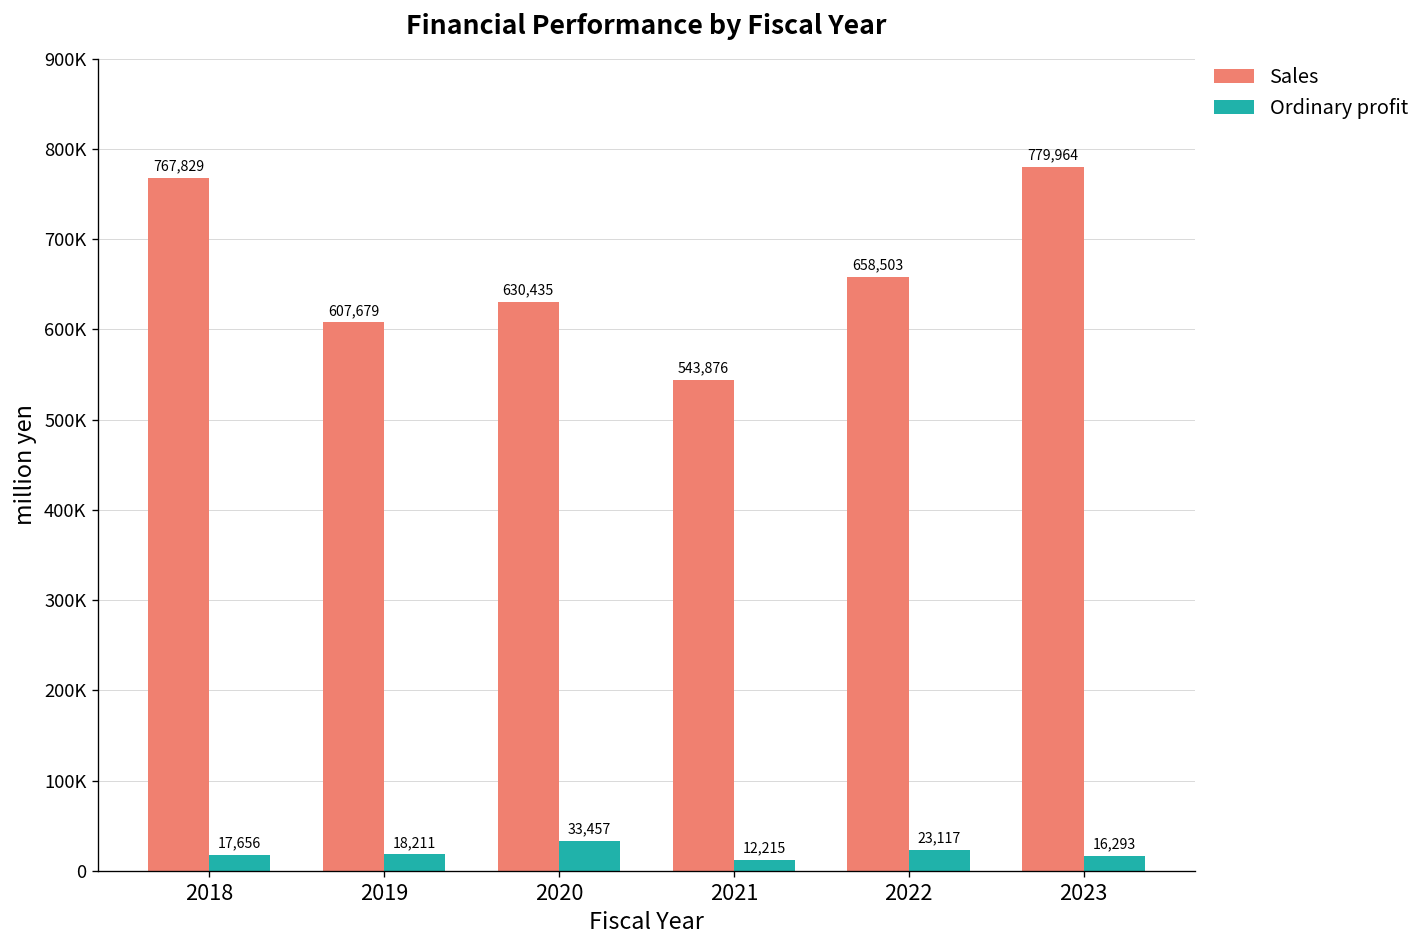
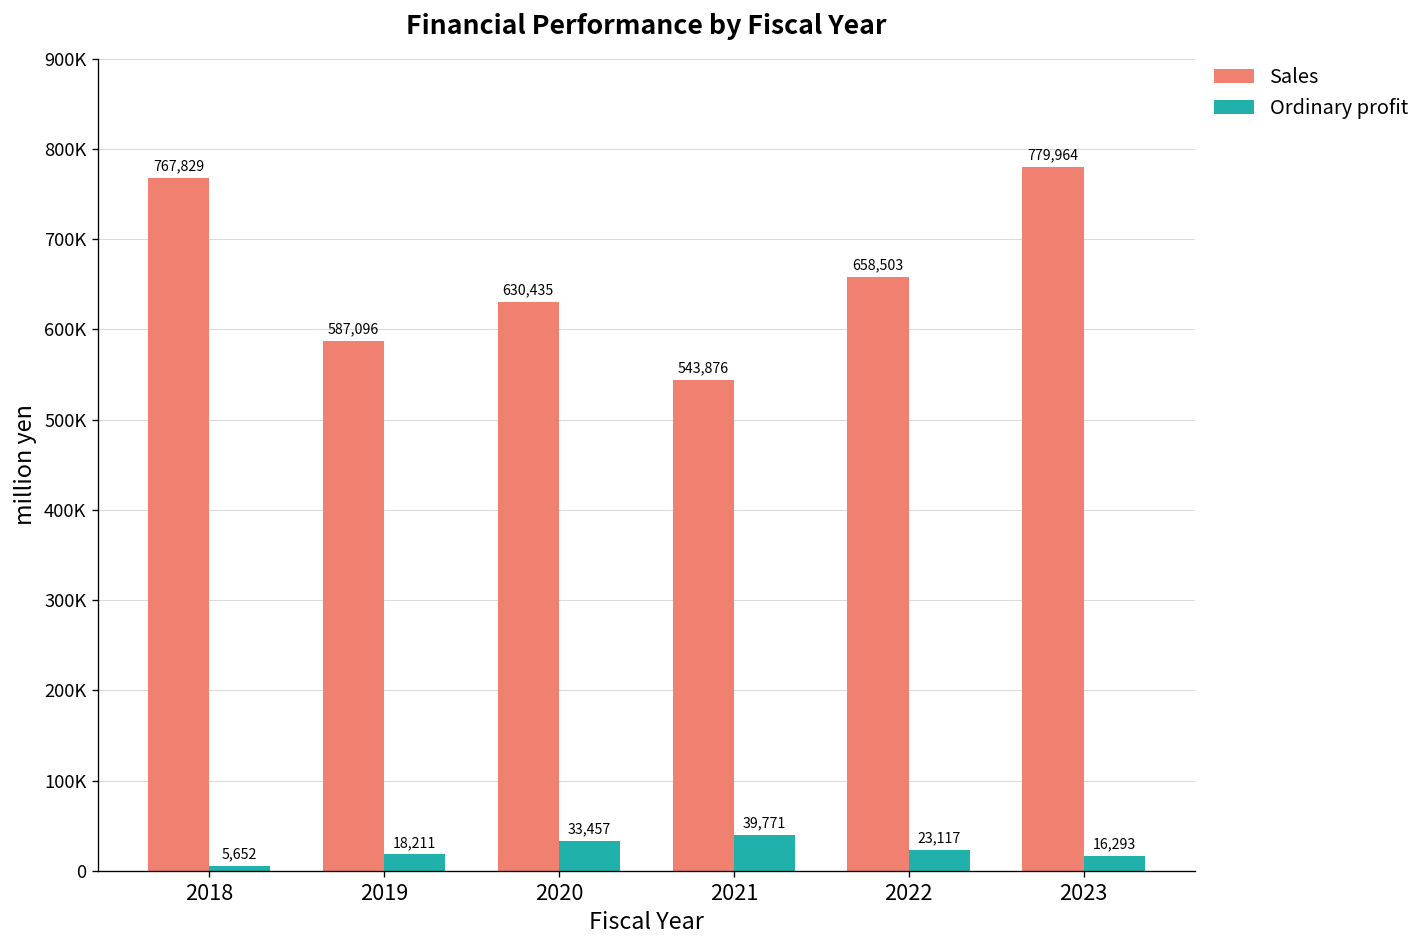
  {
    "Sales": {
      "2018": "767,829",
-     "2019": "607,679",
+     "2019": "587,096",
      "2020": "630,435",
      "2021": "543,876",
      "2022": "658,503",
      "2023": "779,964"
    },
    "Ordinary profit": {
-     "2018": "17,656",
+     "2018": "5,652",
      "2019": "18,211",
      "2020": "33,457",
-     "2021": "12,215",
+     "2021": "39,771",
      "2022": "23,117",
      "2023": "16,293"
    }
  }
